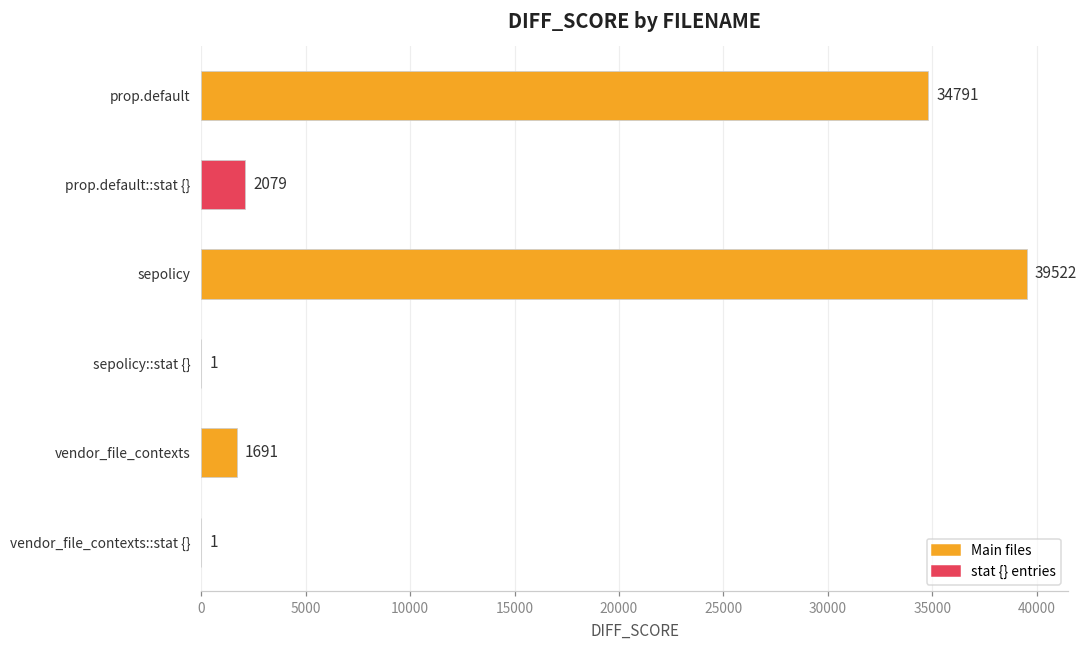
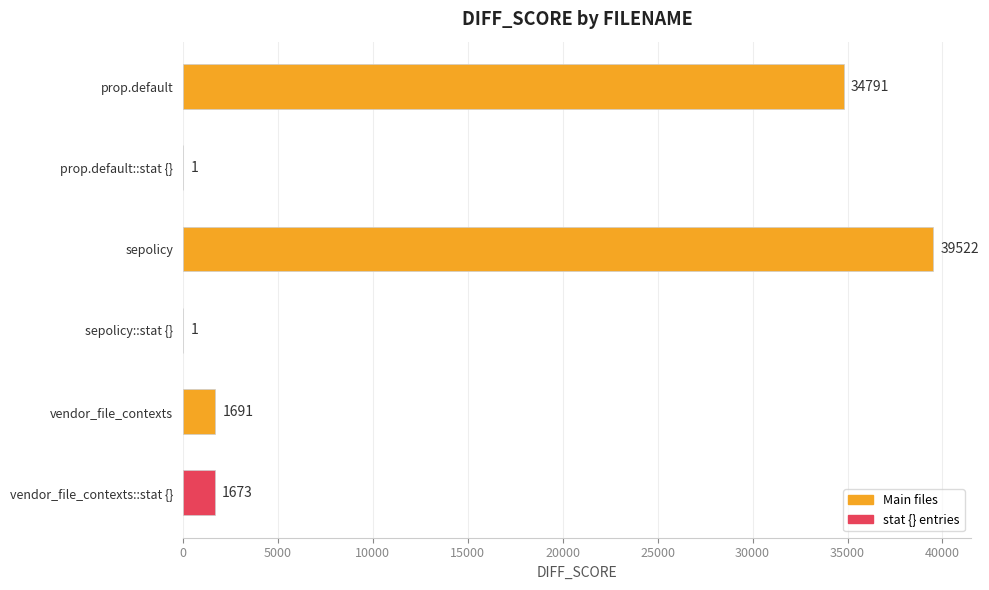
  {
    "prop.default": 34791,
-   "prop.default::stat {}": 2079,
+   "prop.default::stat {}": 1,
    "sepolicy": 39522,
    "sepolicy::stat {}": 1,
    "vendor_file_contexts": 1691,
-   "vendor_file_contexts::stat {}": 1
+   "vendor_file_contexts::stat {}": 1673
  }
